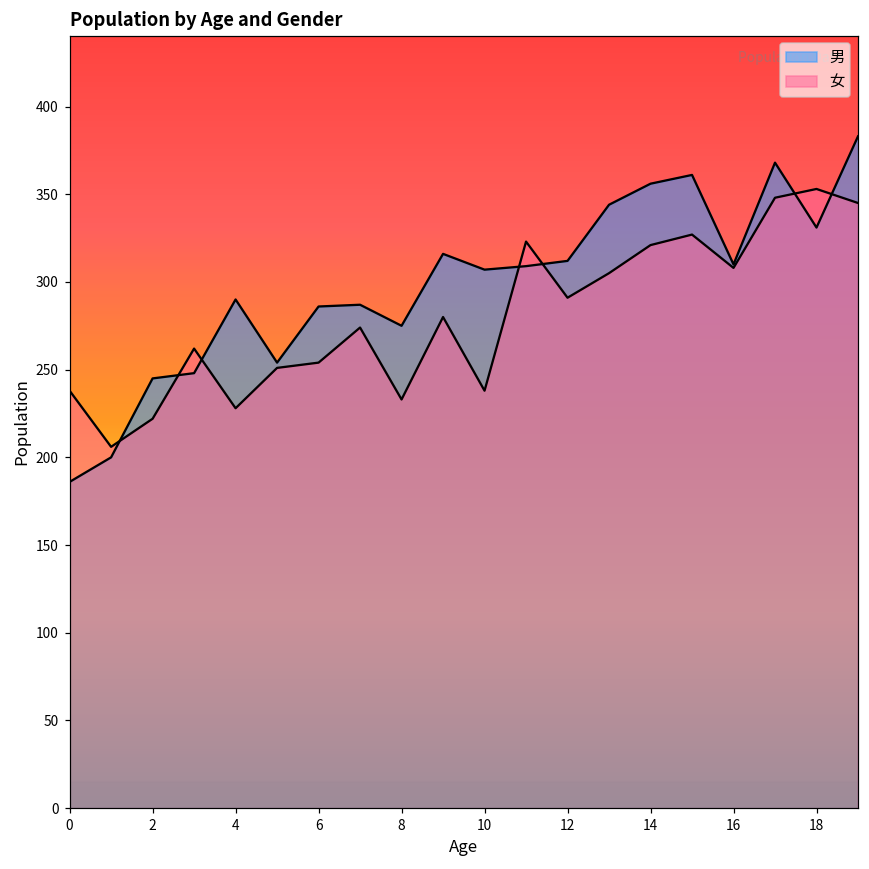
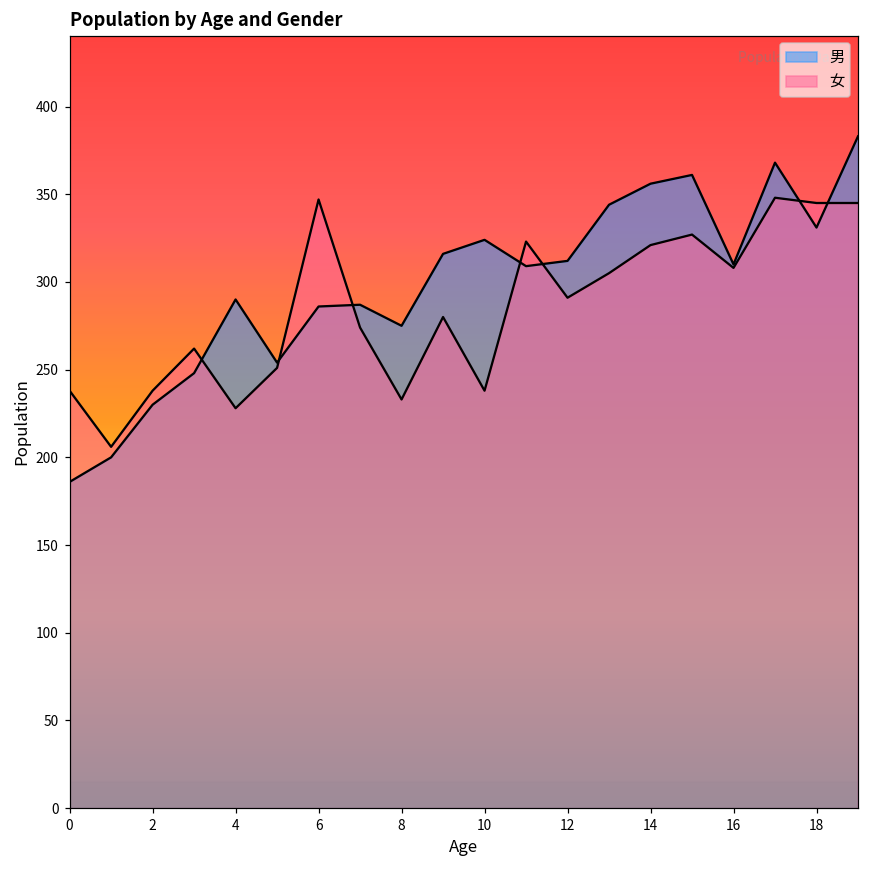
  {
    "男": {
      "0": 186,
-     "2": 245,
+     "2": 230,
      "4": 290,
      "6": 286,
      "8": 275,
-     "10": 307,
+     "10": 324,
      "12": 312,
      "14": 356,
      "16": 310,
      "18": 331
    },
    "女": {
      "0": 238,
-     "2": 222,
+     "2": 238,
      "4": 228,
-     "6": 254,
+     "6": 347,
      "8": 233,
      "10": 238,
      "12": 291,
      "14": 321,
      "16": 308,
-     "18": 353
+     "18": 345
    }
  }
